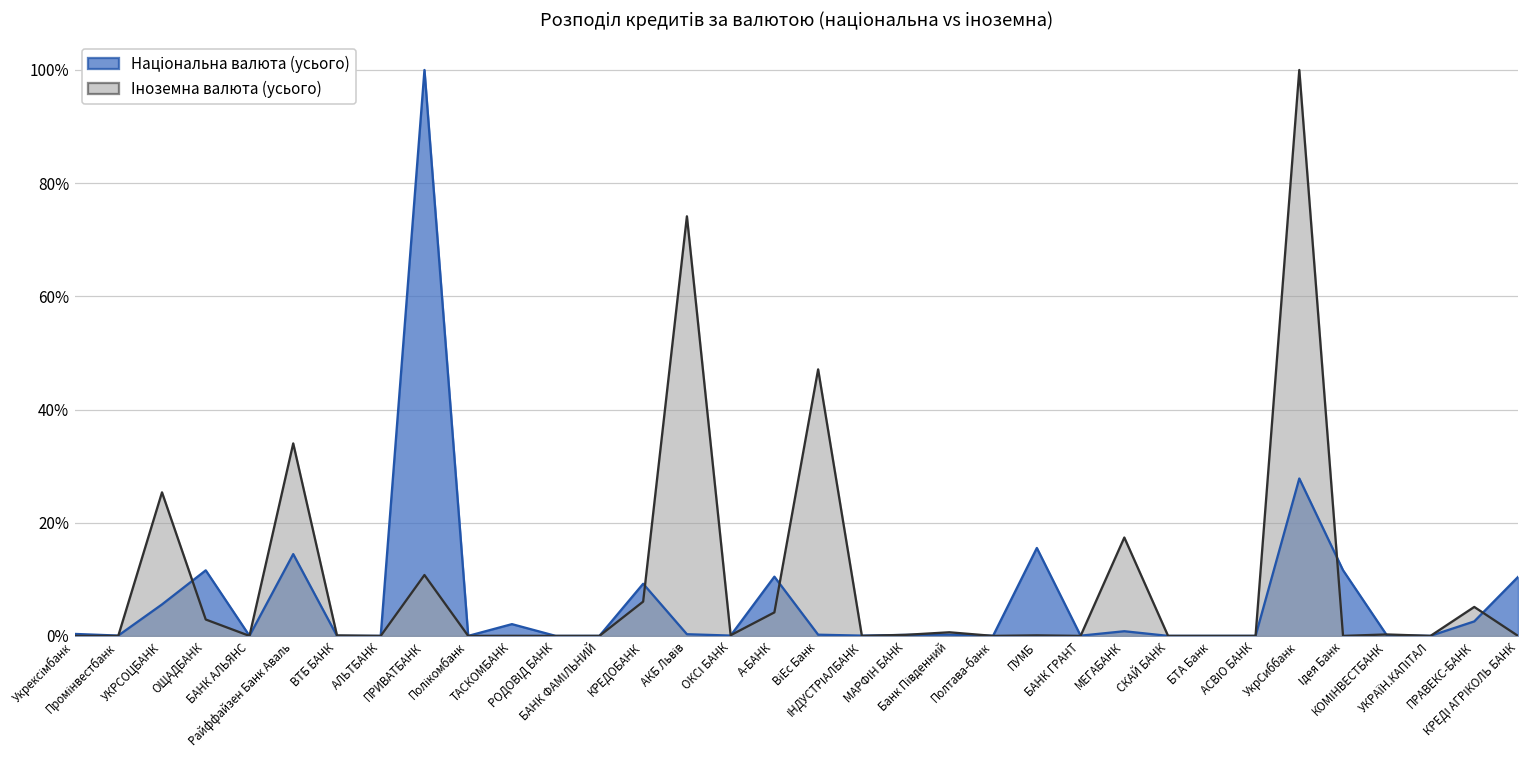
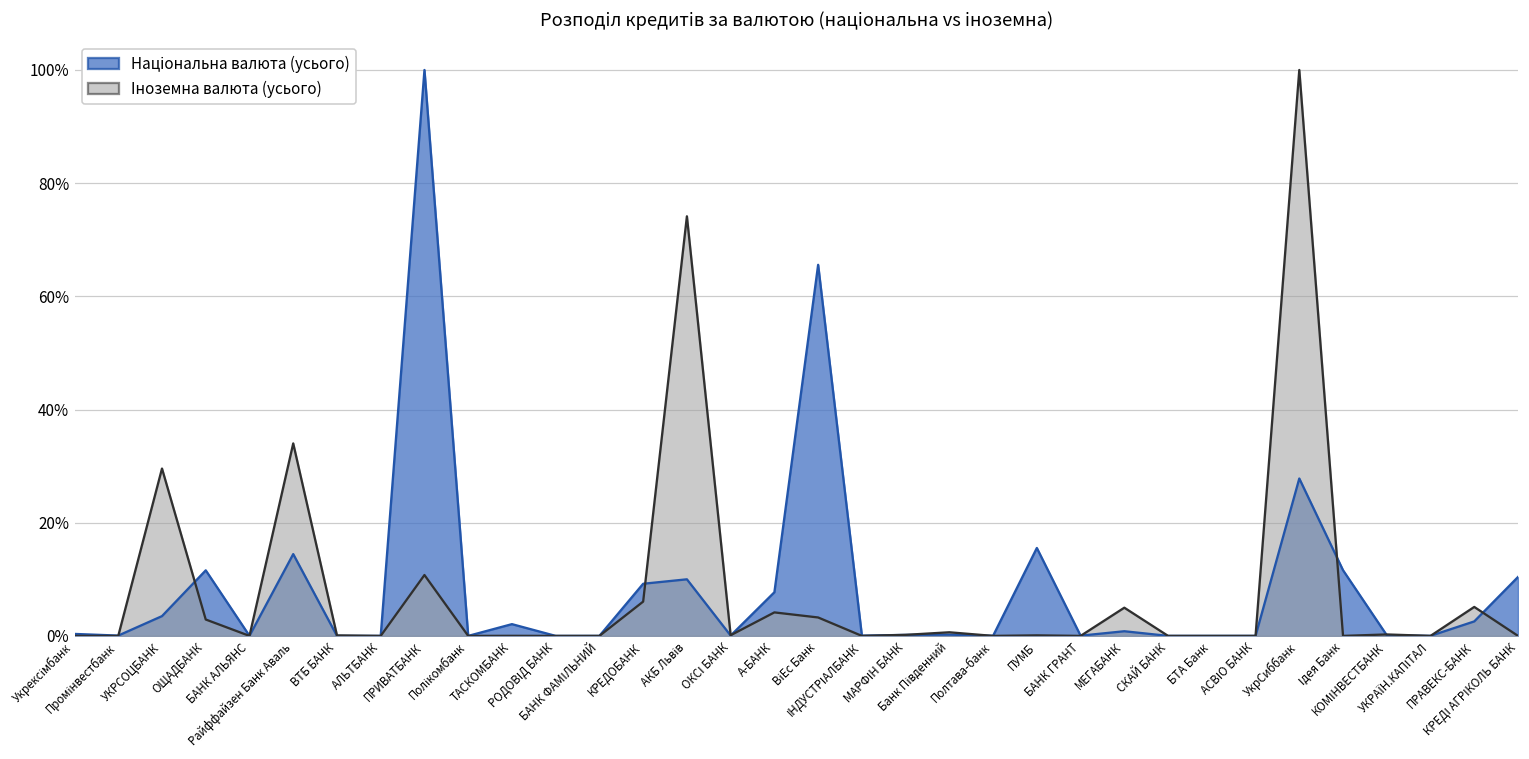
  {
    "Національна валюта (усього)": {
-     "УКРСОЦБАНК": "6%",
+     "УКРСОЦБАНК": "3%",
      "ОЩАДБАНК": "12%",
      "Райффайзен Банк Аваль": "14%",
      "ПРИВАТБАНК": "100%",
      "ТАСКОМБАНК": "2%",
      "КРЕДОБАНК": "9%",
-     "АКБ Львів": "0%",
-     "А-БАНК": "10%",
-     "ВіЕс Банк": "0%",
+     "АКБ Львів": "10%",
+     "А-БАНК": "8%",
+     "ВіЕс Банк": "66%",
      "ПУМБ": "16%",
      "МЕГАБАНК": "1%",
      "УкрСиббанк": "28%",
      "Ідея Банк": "12%",
      "ПРАВЕКС-БАНК": "3%",
      "КРЕДІ АГРІКОЛЬ БАНК": "10%"
    },
    "Іноземна валюта (усього)": {
-     "УКРСОЦБАНК": "25%",
+     "УКРСОЦБАНК": "30%",
      "ОЩАДБАНК": "3%",
      "Райффайзен Банк Аваль": "34%",
      "ПРИВАТБАНК": "11%",
      "ТАСКОМБАНК": "0%",
      "КРЕДОБАНК": "6%",
      "АКБ Львів": "74%",
      "А-БАНК": "4%",
-     "ВіЕс Банк": "47%",
+     "ВіЕс Банк": "3%",
      "ПУМБ": "0%",
-     "МЕГАБАНК": "17%",
+     "МЕГАБАНК": "5%",
      "УкрСиббанк": "100%",
      "Ідея Банк": "0%",
      "ПРАВЕКС-БАНК": "5%",
      "КРЕДІ АГРІКОЛЬ БАНК": "0%"
    }
  }
